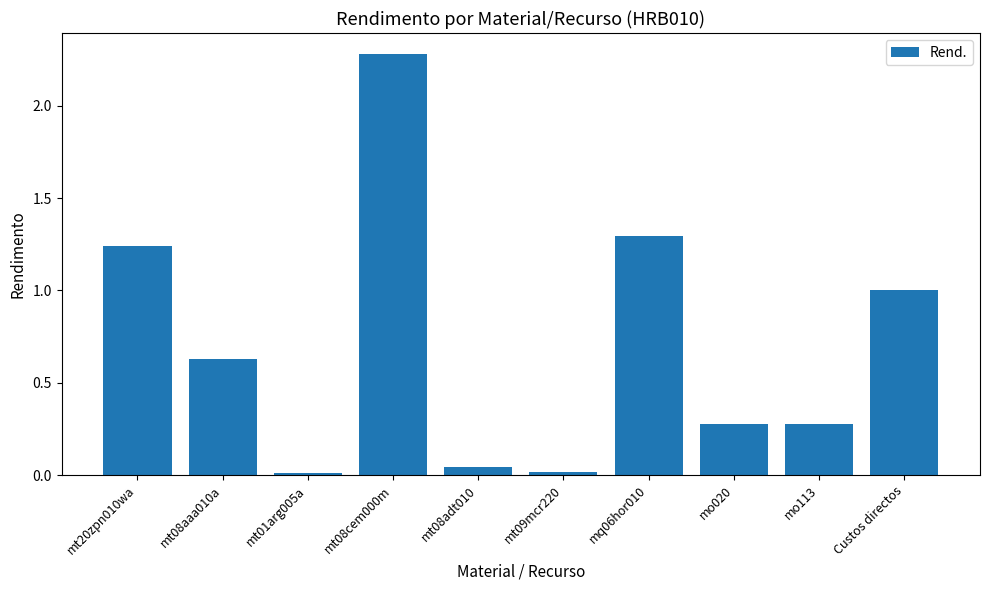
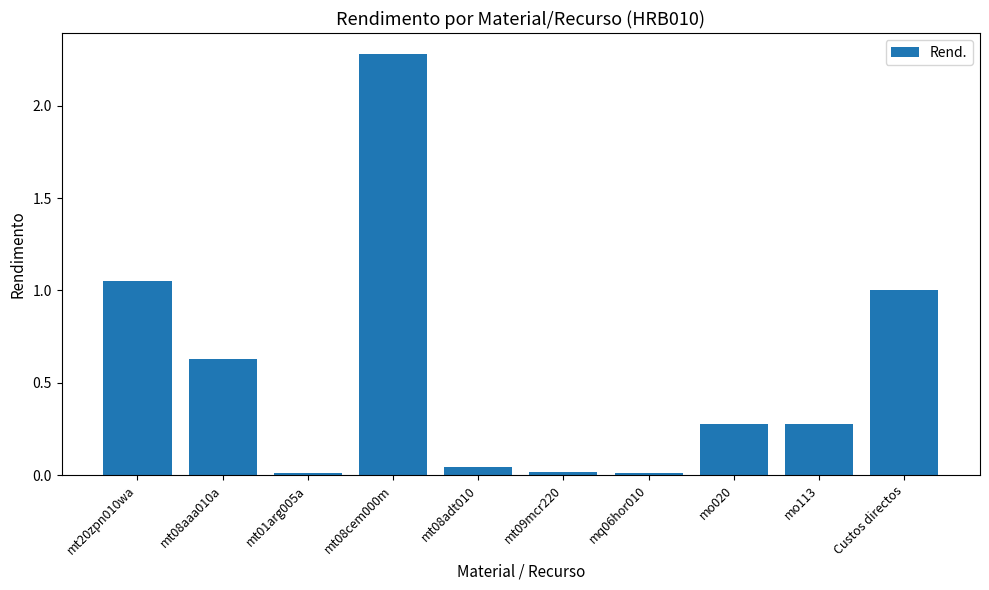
  {
-   "mt20zpn010wa": 1.24,
+   "mt20zpn010wa": 1.05,
    "mt08aaa010a": 0.63,
    "mt08cem000m": 2.28,
    "mt08adt010": 0.05,
    "mt09mcr220": 0.02,
-   "mq06hor010": 1.30,
+   "mq06hor010": 0.01,
    "mo020": 0.28,
    "mo113": 0.28,
    "Custos directos": 1.00
  }
